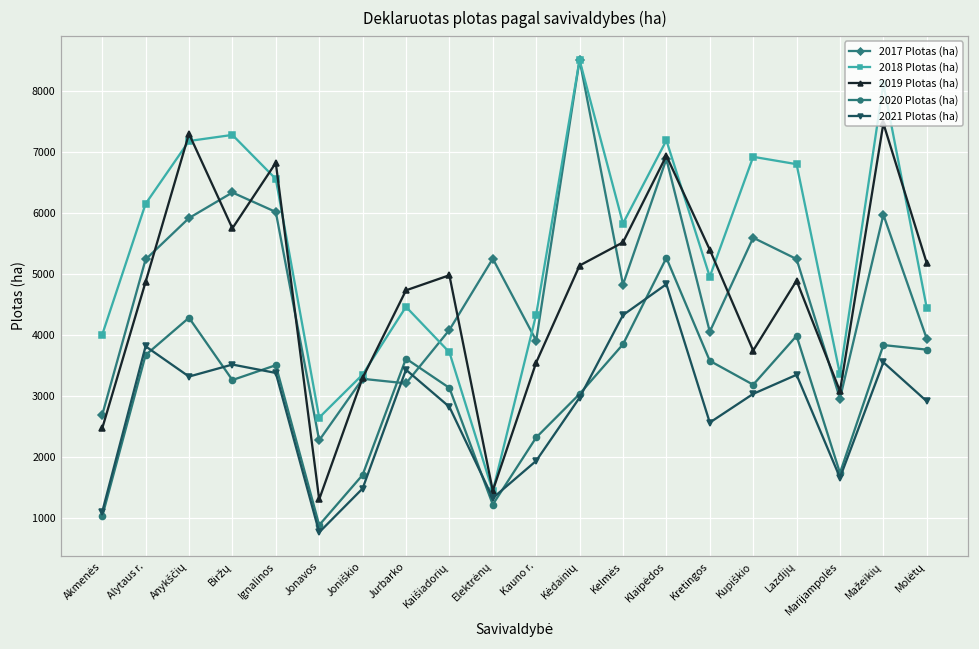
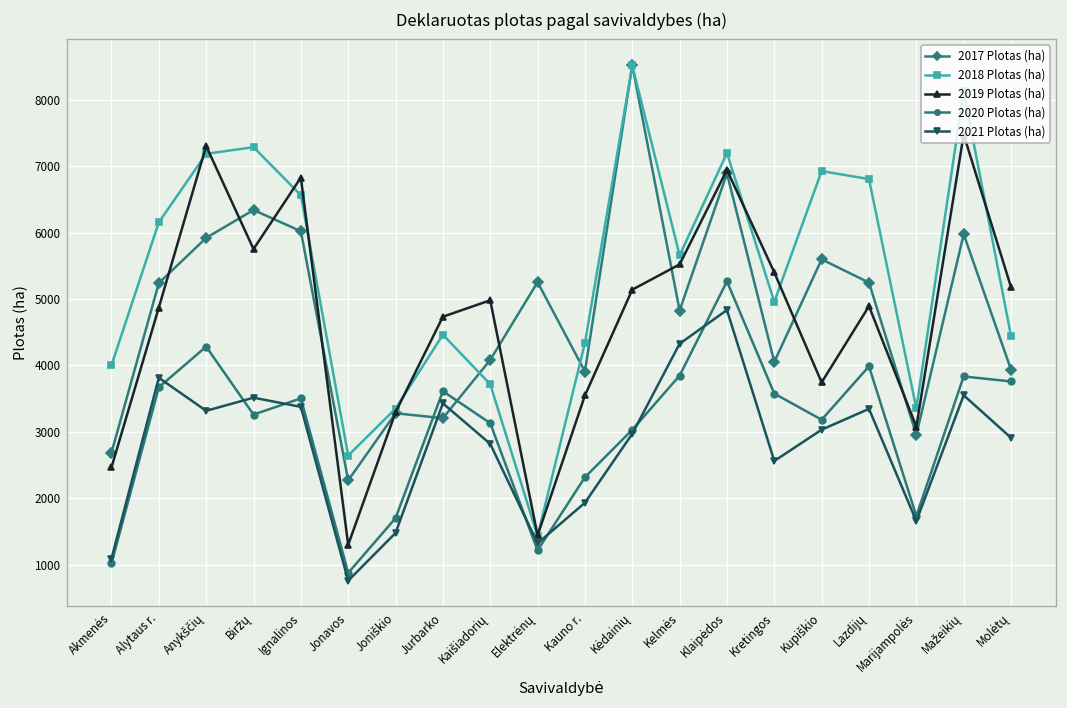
  {
    "2018 Plotas (ha)": {
      "Akmenės": 4000,
      "Alytaus r.": 6200,
      "Anykščių": 7200,
      "Biržų": 7300,
      "Ignalinos": 6600,
      "Jonavos": 2600,
      "Joniškio": 3300,
      "Jurbarko": 4500,
      "Kaišiadorių": 3700,
      "Kauno r.": 4300,
-     "Kelmės": 5800,
+     "Kelmės": 5700,
      "Klaipėdos": 7200,
      "Kretingos": 5000,
      "Kupiškio": 6900,
      "Lazdijų": 6800,
      "Marijampolės": 3400,
      "Molėtų": 4400
    },
    "2019 Plotas (ha)": {
      "Akmenės": 2500,
      "Alytaus r.": 4900,
      "Anykščių": 7300,
      "Biržų": 5800,
      "Ignalinos": 6800,
      "Jonavos": 1300,
      "Jurbarko": 4700,
      "Kaišiadorių": 5000,
      "Kauno r.": 3500,
      "Kėdainių": 5100,
      "Kelmės": 5500,
      "Klaipėdos": 6900,
      "Kretingos": 5400,
      "Kupiškio": 3700,
      "Lazdijų": 4900,
      "Marijampolės": 3100,
      "Molėtų": 5200
    }
  }
